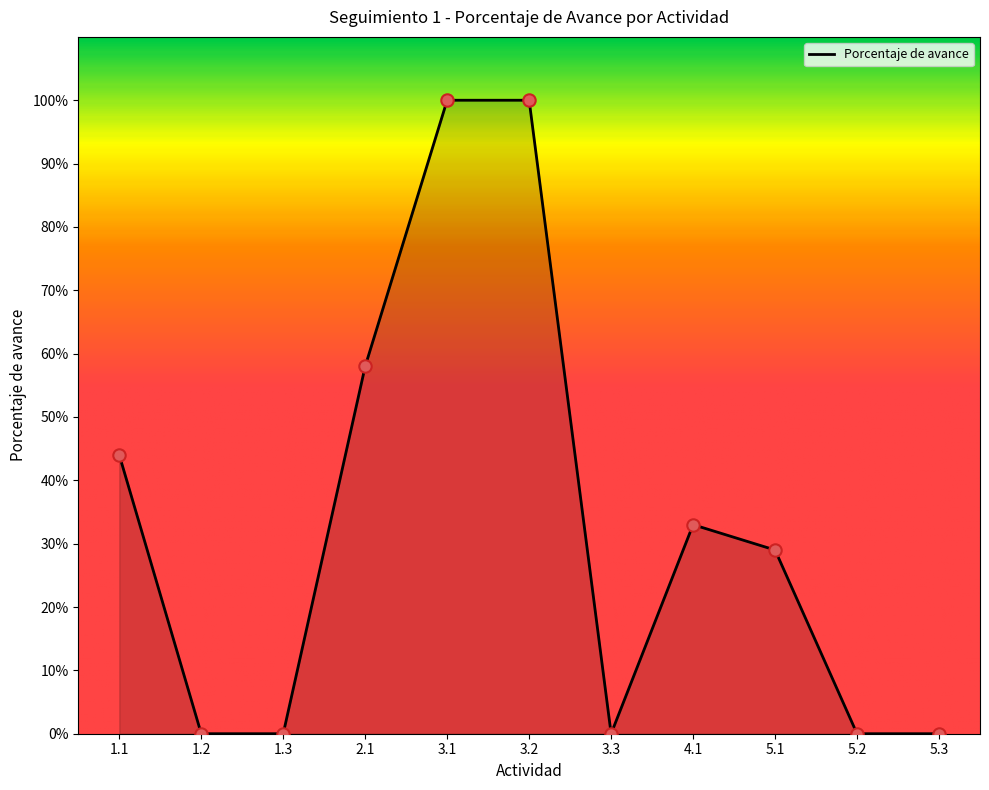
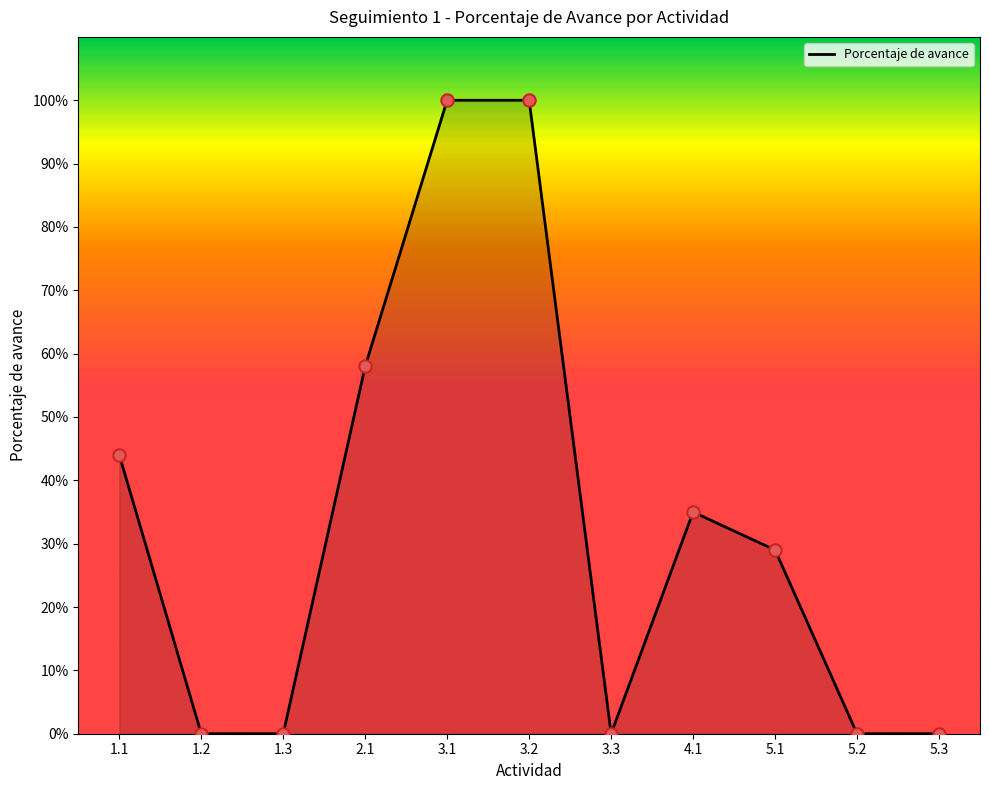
  {
    "1.1": "44%",
    "1.2": "0%",
    "1.3": "0%",
    "2.1": "58%",
    "3.1": "100%",
    "3.2": "100%",
    "3.3": "0%",
-   "4.1": "33%",
+   "4.1": "35%",
    "5.1": "29%",
    "5.2": "0%",
    "5.3": "0%"
  }
